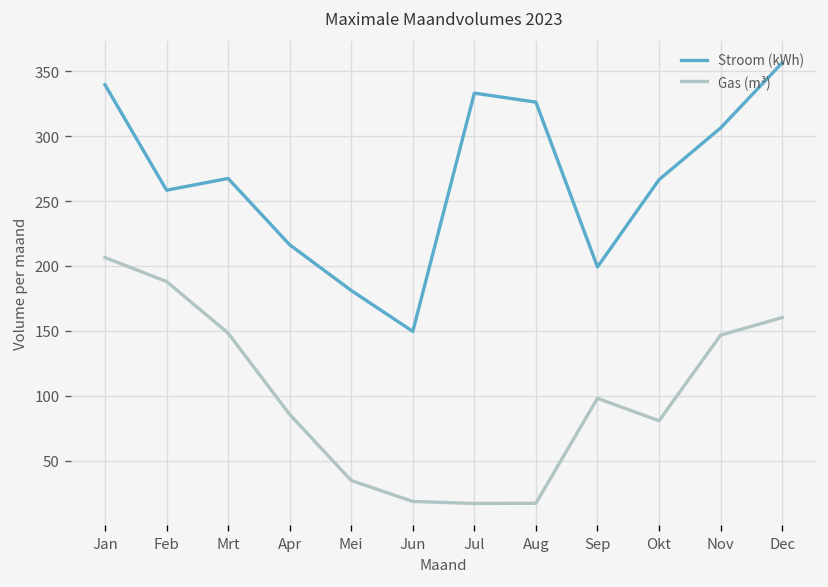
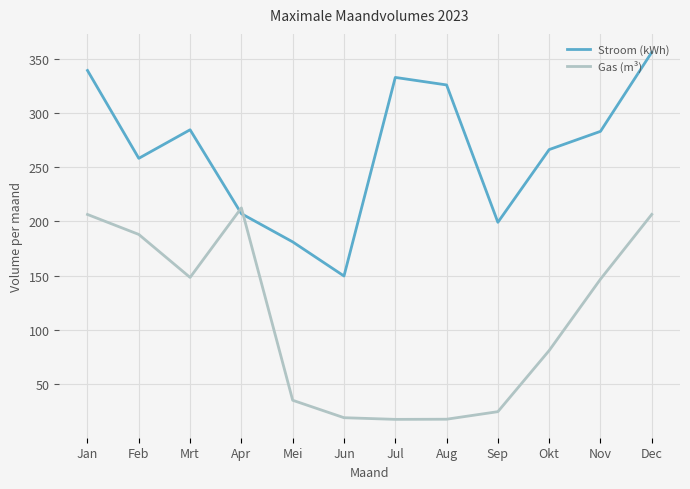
  {
    "Stroom (kWh)": {
      "Jan": 339,
      "Feb": 258,
-     "Mrt": 267,
-     "Apr": 216,
+     "Mrt": 285,
+     "Apr": 207,
      "Mei": 181,
      "Jun": 150,
      "Jul": 333,
      "Aug": 326,
      "Sep": 199,
      "Okt": 266,
-     "Nov": 306,
+     "Nov": 283,
      "Dec": 356
    },
    "Gas (m³)": {
      "Jan": 206,
      "Feb": 188,
      "Mrt": 148,
-     "Apr": 86,
+     "Apr": 213,
      "Mei": 35,
      "Jun": 19,
      "Jul": 17,
      "Aug": 17,
-     "Sep": 98,
+     "Sep": 24,
      "Okt": 81,
      "Nov": 147,
-     "Dec": 160
+     "Dec": 207
    }
  }
